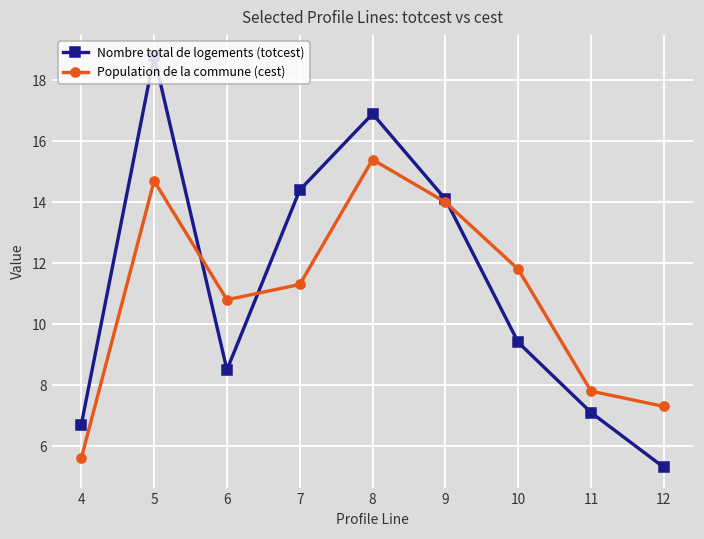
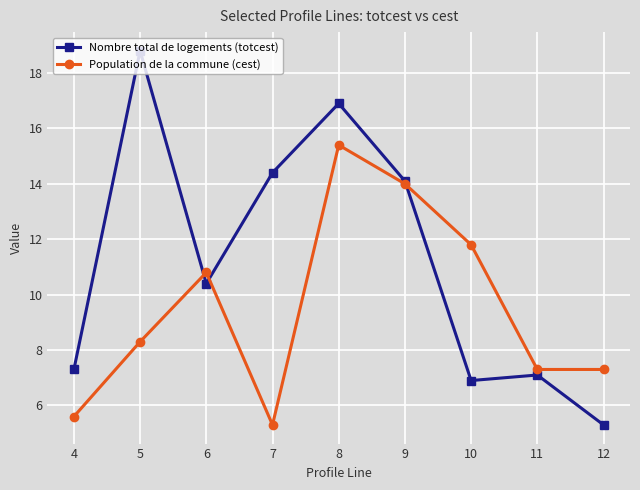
  {
    "Nombre total de logements (totcest)": {
-     "4": 6.7,
-     "6": 8.5,
+     "4": 7.3,
+     "6": 10.4,
      "7": 14.4,
      "8": 16.9,
      "9": 14.1,
-     "10": 9.4,
+     "10": 6.9,
      "11": 7.1,
      "12": 5.3
    },
    "Population de la commune (cest)": {
      "4": 5.6,
-     "5": 14.7,
+     "5": 8.3,
      "6": 10.8,
-     "7": 11.3,
+     "7": 5.3,
      "8": 15.4,
      "9": 14.0,
      "10": 11.8,
-     "11": 7.8,
+     "11": 7.3,
      "12": 7.3
    }
  }
